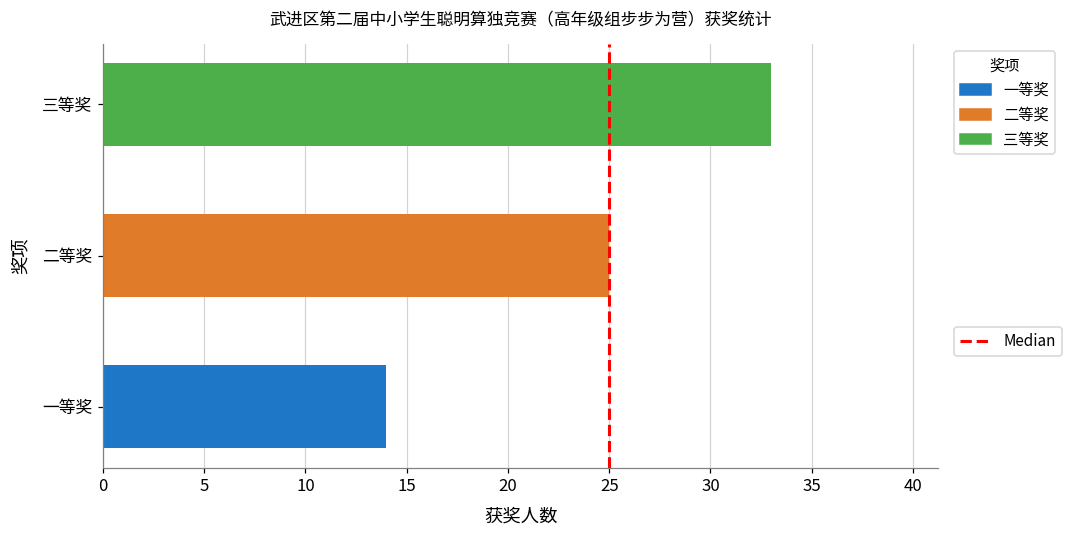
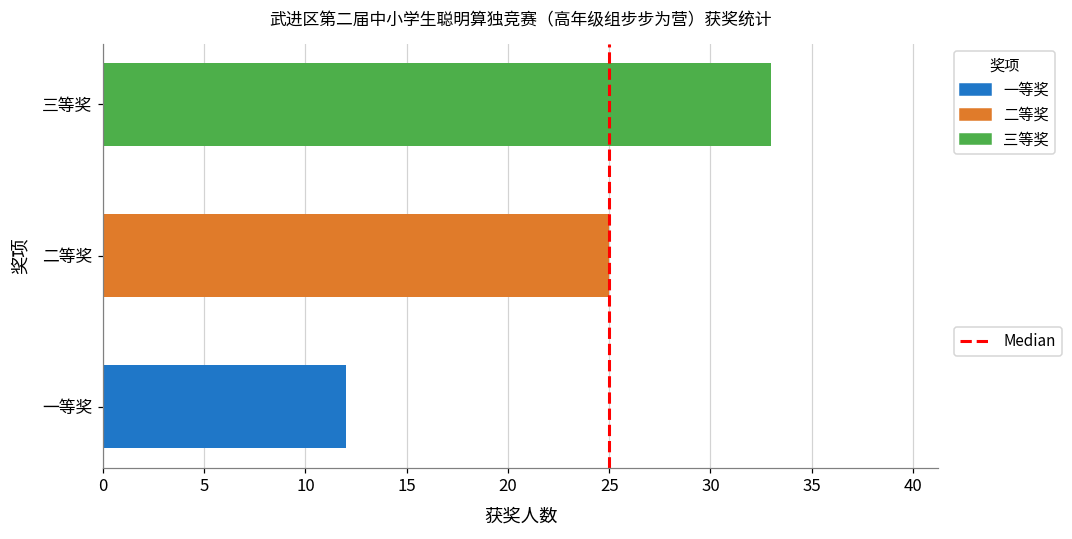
  {
    "三等奖": 33,
    "二等奖": 25,
-   "一等奖": 14
+   "一等奖": 12
  }
